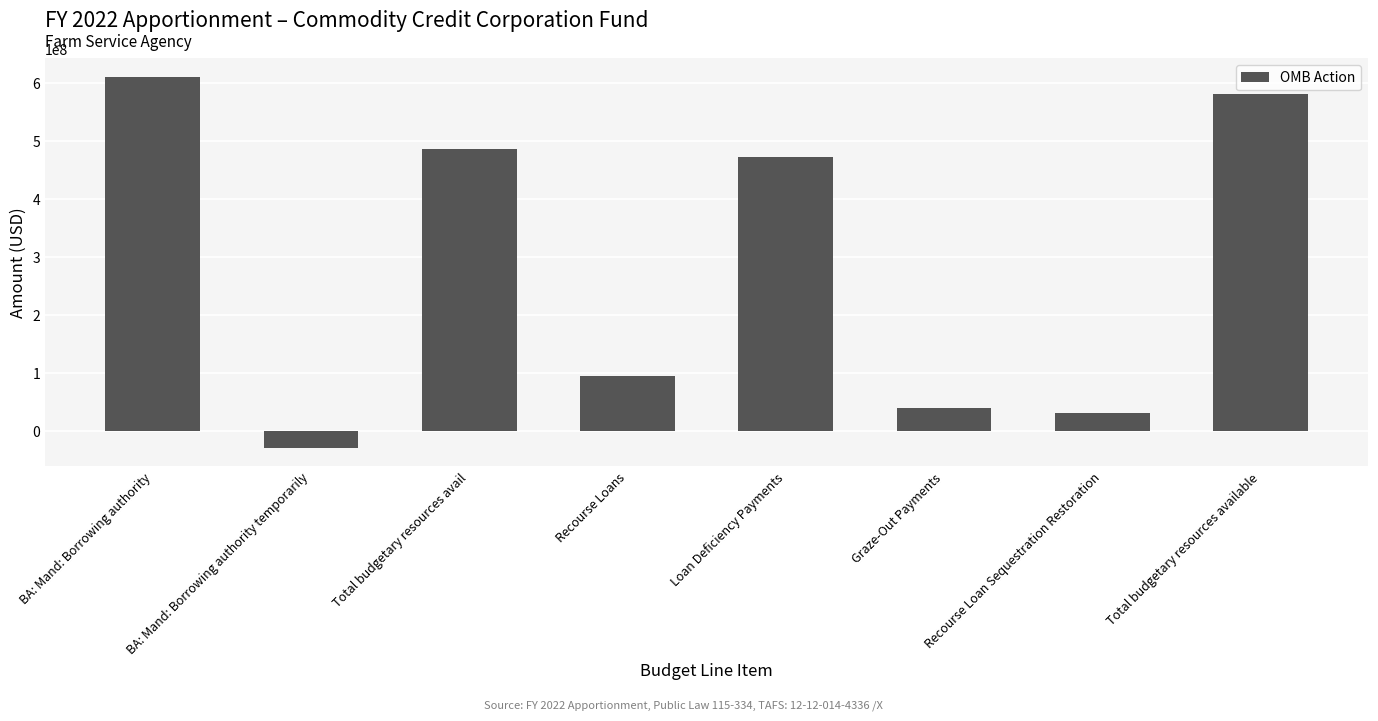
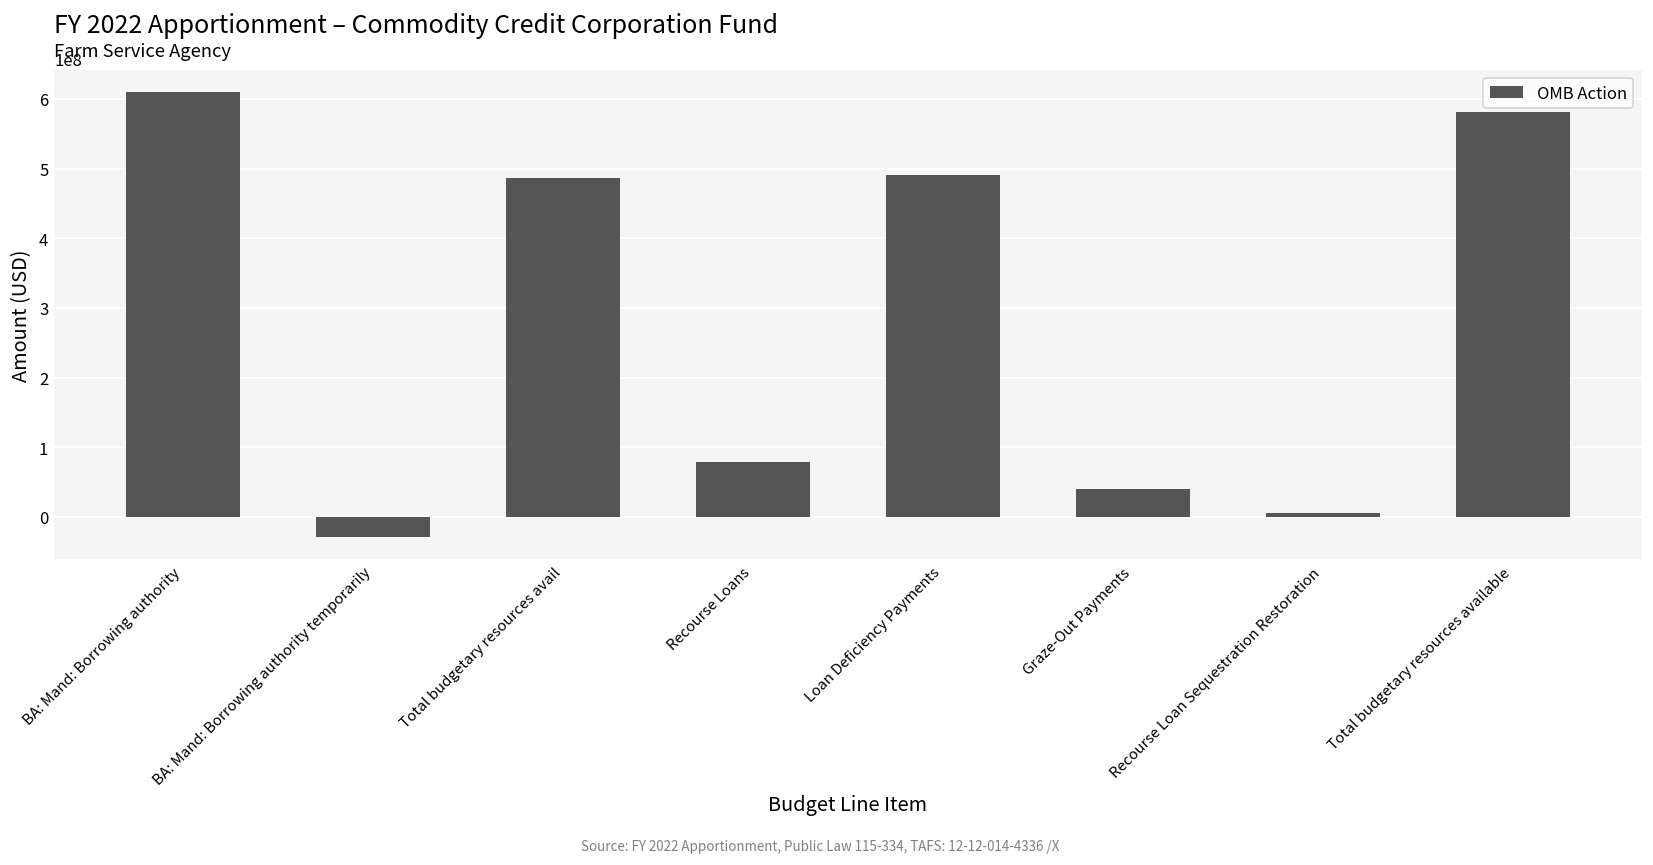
  {
    "BA: Mand: Borrowing authority": 610000000,
    "BA: Mand: Borrowing authority temporarily": -30000000,
    "Total budgetary resources avail": 490000000,
-   "Recourse Loans": 90000000,
-   "Loan Deficiency Payments": 470000000,
+   "Recourse Loans": 80000000,
+   "Loan Deficiency Payments": 490000000,
    "Graze-Out Payments": 40000000,
-   "Recourse Loan Sequestration Restoration": 30000000,
+   "Recourse Loan Sequestration Restoration": 10000000,
    "Total budgetary resources available": 580000000
  }
